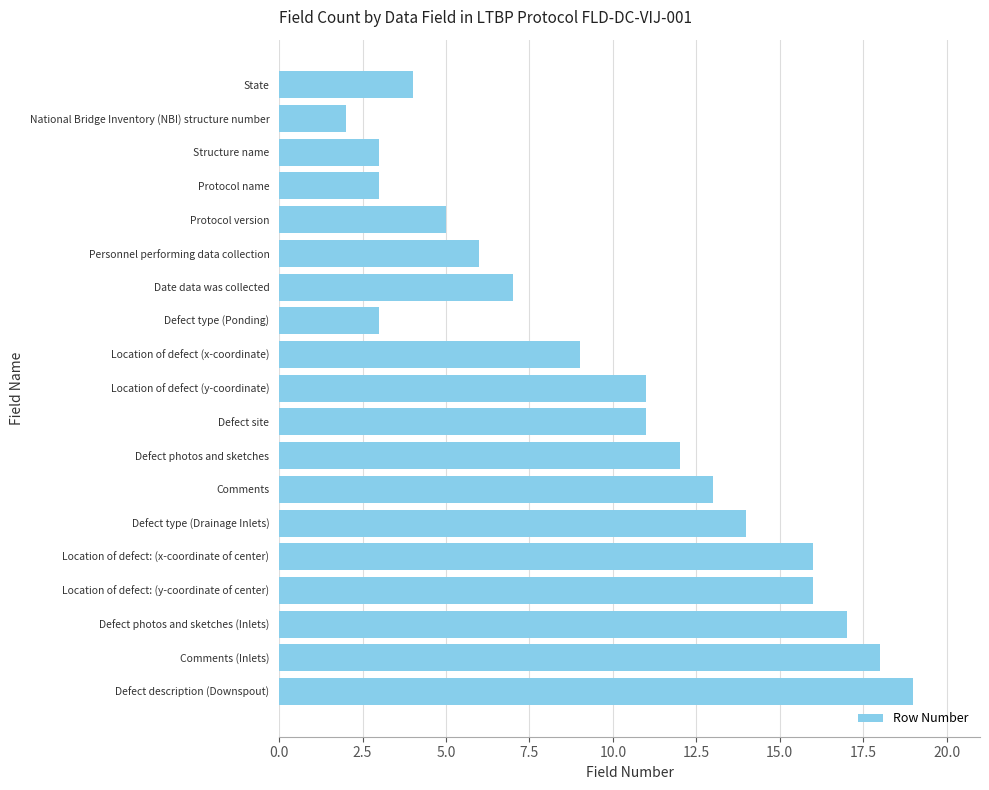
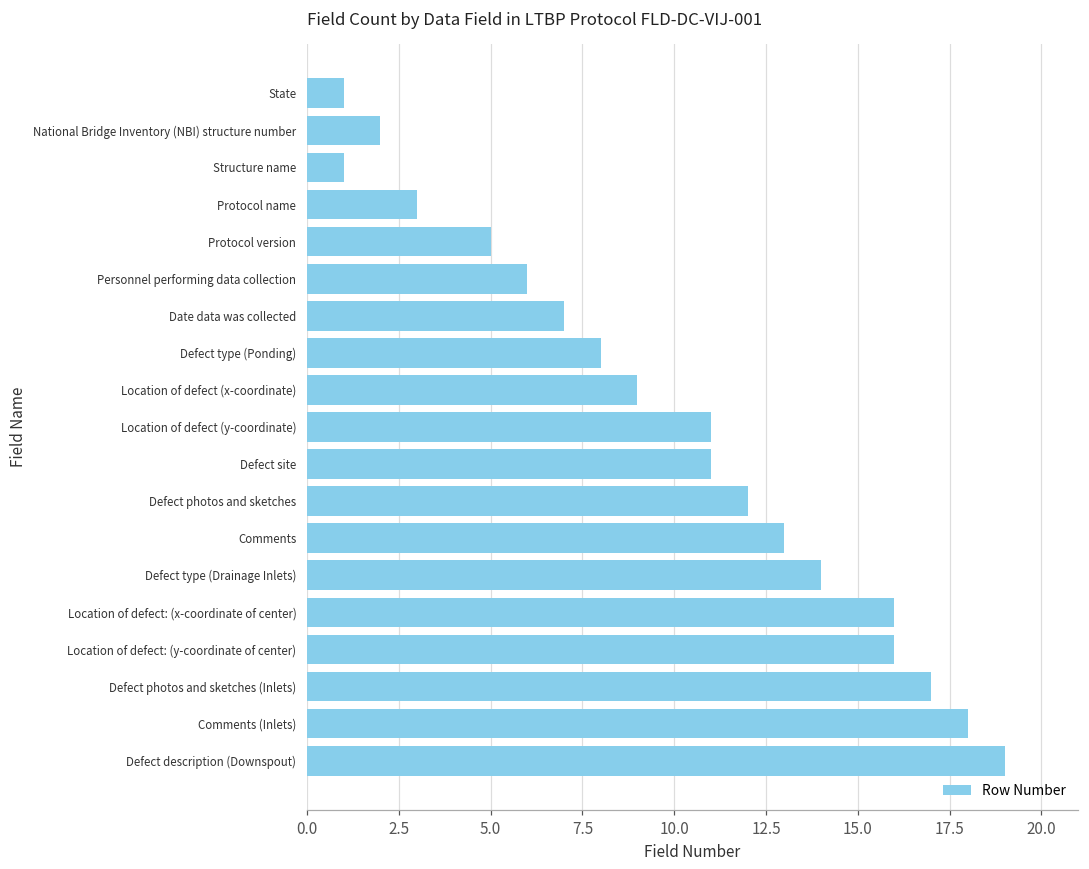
  {
-   "State": 4,
+   "State": 1,
    "National Bridge Inventory (NBI) structure number": 2,
-   "Structure name": 3,
+   "Structure name": 1,
    "Protocol name": 3,
    "Protocol version": 5,
    "Personnel performing data collection": 6,
    "Date data was collected": 7,
-   "Defect type (Ponding)": 3,
+   "Defect type (Ponding)": 8,
    "Location of defect (x-coordinate)": 9,
    "Location of defect (y-coordinate)": 11,
    "Defect site": 11,
    "Defect photos and sketches": 12,
    "Comments": 13,
    "Defect type (Drainage Inlets)": 14,
    "Location of defect: (x-coordinate of center)": 16,
    "Location of defect: (y-coordinate of center)": 16,
    "Defect photos and sketches (Inlets)": 17,
    "Comments (Inlets)": 18,
    "Defect description (Downspout)": 19
  }
